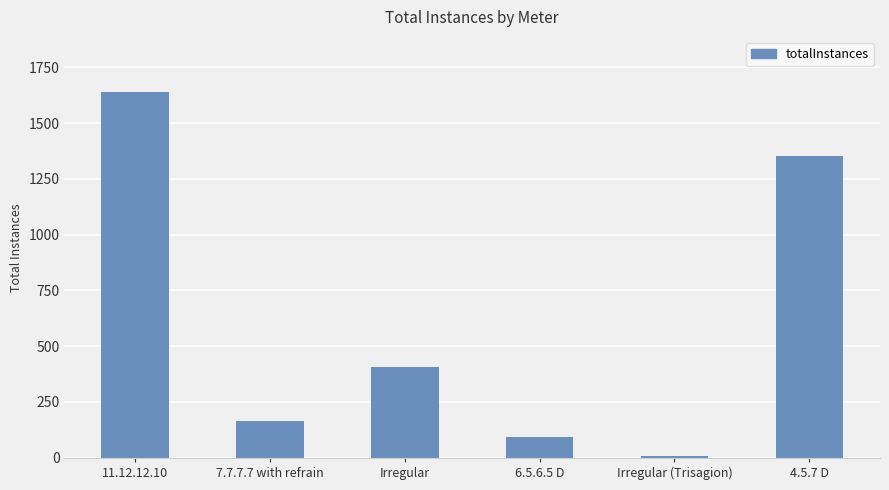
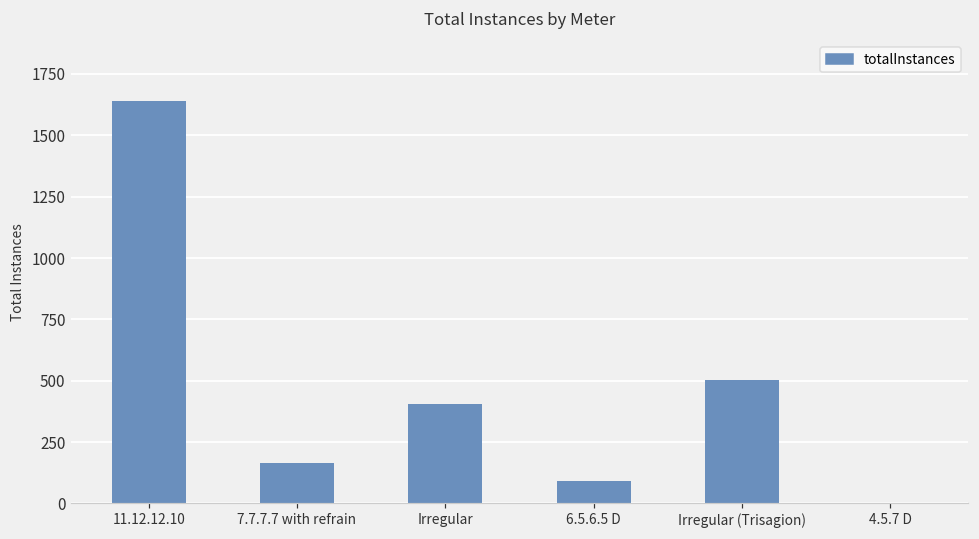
  {
    "11.12.12.10": 1640,
    "7.7.7.7 with refrain": 160,
    "Irregular": 410,
    "6.5.6.5 D": 90,
-   "Irregular (Trisagion)": 10,
-   "4.5.7 D": 1350
+   "Irregular (Trisagion)": 500,
+   "4.5.7 D": 0
  }
